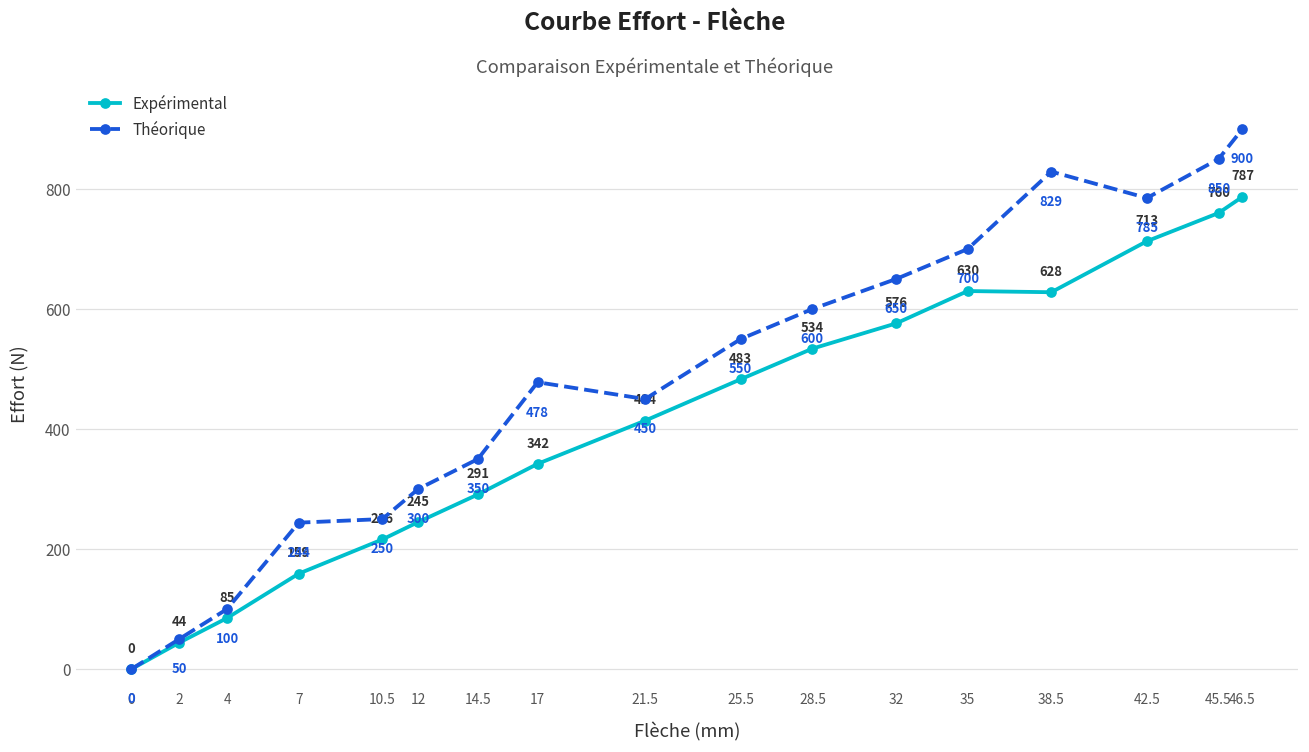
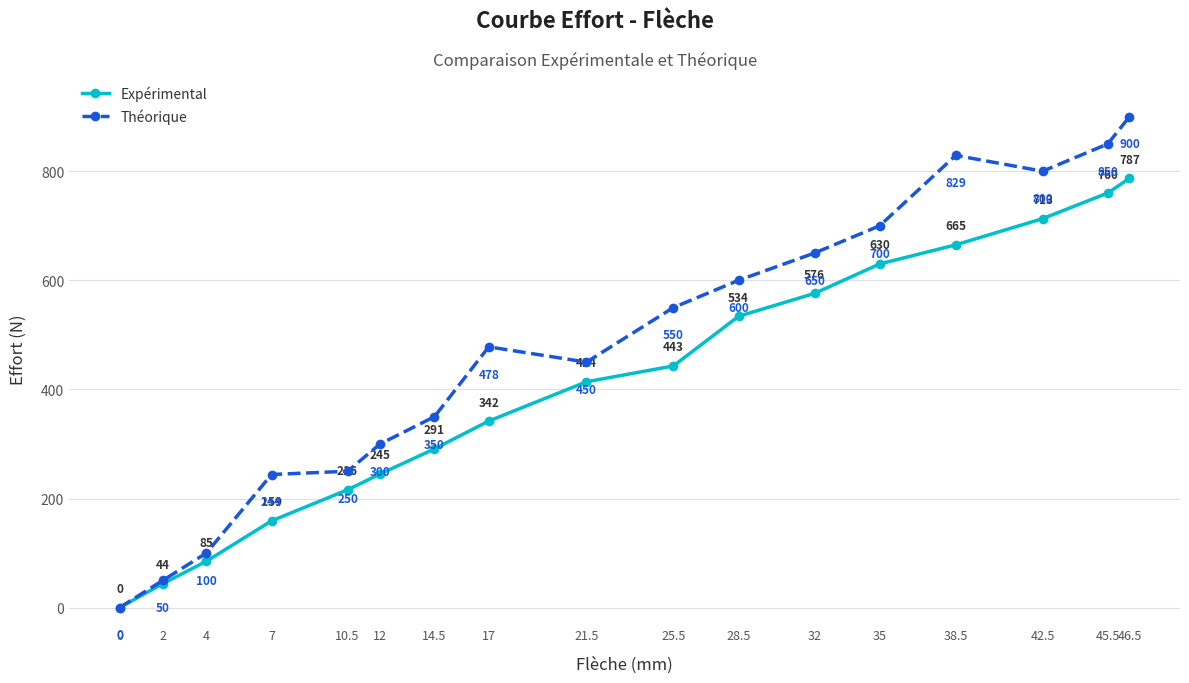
  {
    "Expérimental": {
      "2": 44,
      "4": 85,
      "12": 245,
      "14.5": 291,
      "17": 342,
-     "25.5": 483,
-     "38.5": 628,
+     "25.5": 443,
+     "38.5": 665,
      "46.5": 787
    },
    "Théorique": {
      "2": 50,
      "4": 100,
      "10.5": 250,
      "17": 478,
      "25.5": 550,
      "38.5": 829,
-     "42.5": 785,
+     "42.5": 800,
      "46.5": 900
    }
  }
